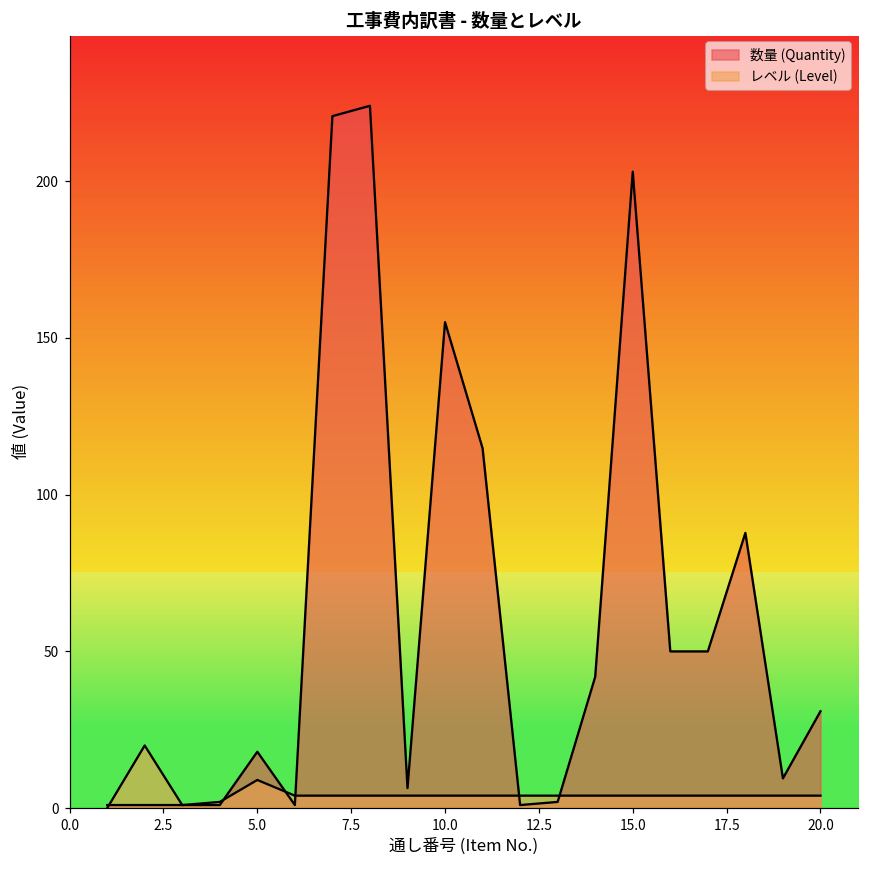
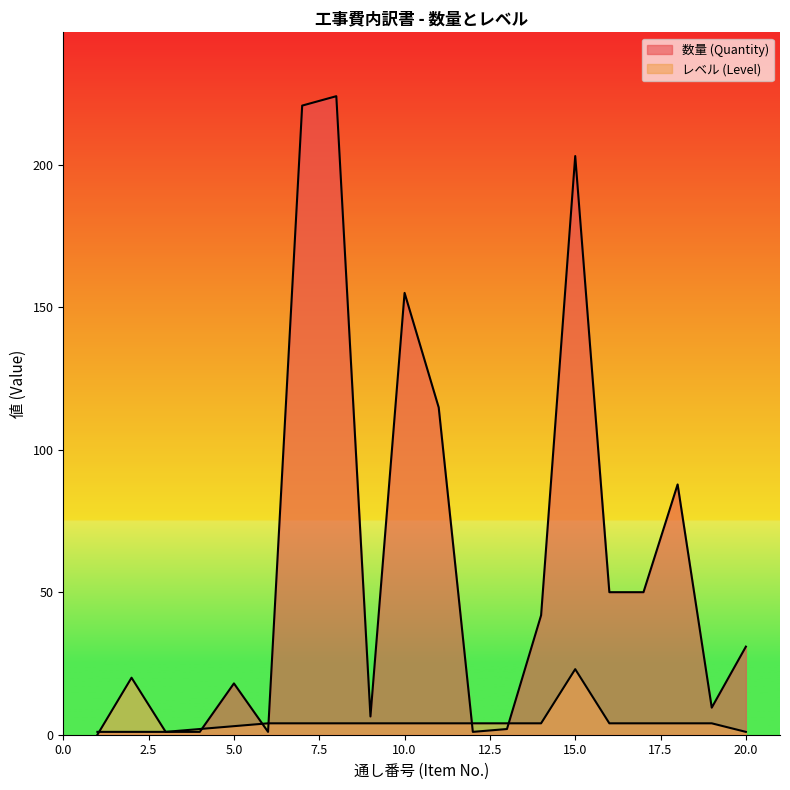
  {
    "数量 (Quantity)": {
      "5.0": 18,
      "10.0": 155,
      "15.0": 203,
      "20.0": 31
    },
    "レベル (Level)": {
-     "5.0": 9,
+     "5.0": 3,
      "10.0": 4,
-     "15.0": 4,
-     "20.0": 4
+     "15.0": 23,
+     "20.0": 1
    }
  }
